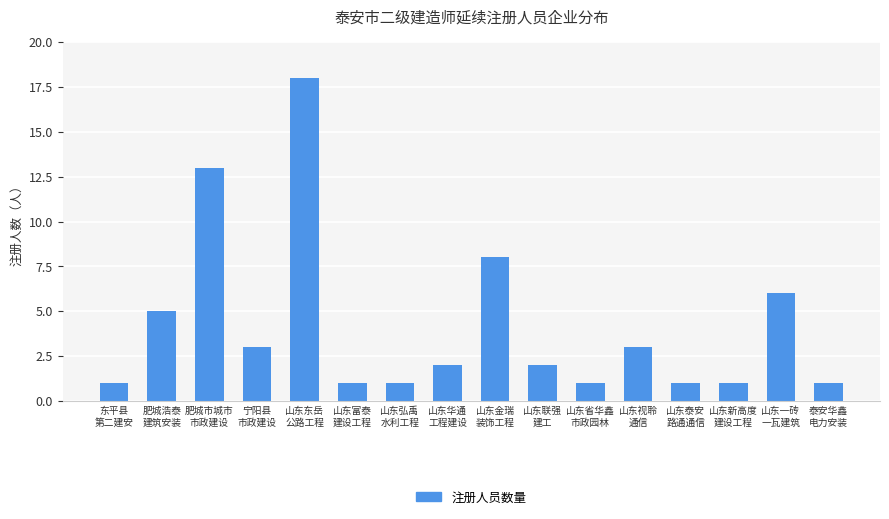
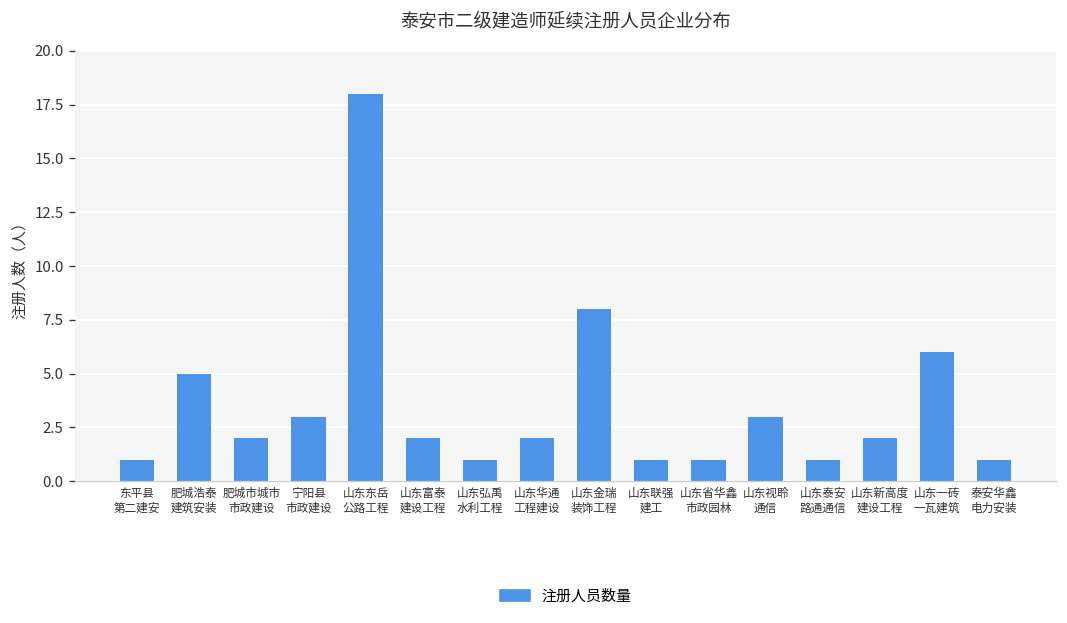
  {
    "东平县 第二建安": 1,
    "肥城浩泰 建筑安装": 5,
-   "肥城市城市 市政建设": 13,
+   "肥城市城市 市政建设": 2,
    "宁阳县 市政建设": 3,
    "山东东岳 公路工程": 18,
-   "山东富泰 建设工程": 1,
+   "山东富泰 建设工程": 2,
    "山东弘禹 水利工程": 1,
    "山东华通 工程建设": 2,
    "山东金瑞 装饰工程": 8,
-   "山东联强 建工": 2,
+   "山东联强 建工": 1,
    "山东省华鑫 市政园林": 1,
    "山东视聆 通信": 3,
    "山东泰安 路通通信": 1,
-   "山东新高度 建设工程": 1,
+   "山东新高度 建设工程": 2,
    "山东一砖 一瓦建筑": 6,
    "泰安华鑫 电力安装": 1
  }
